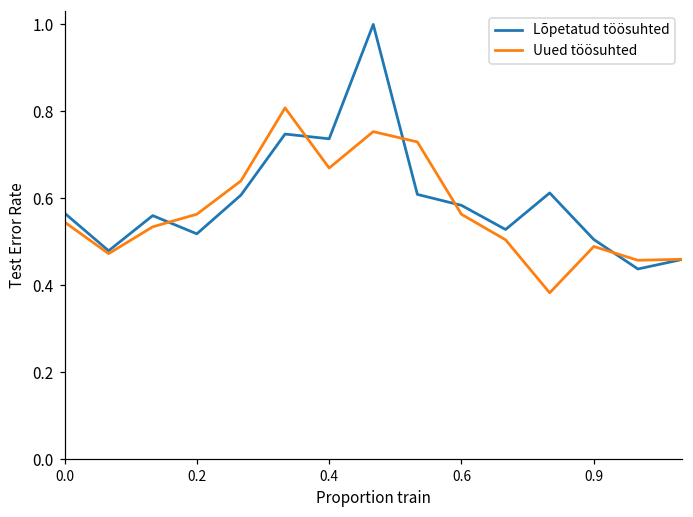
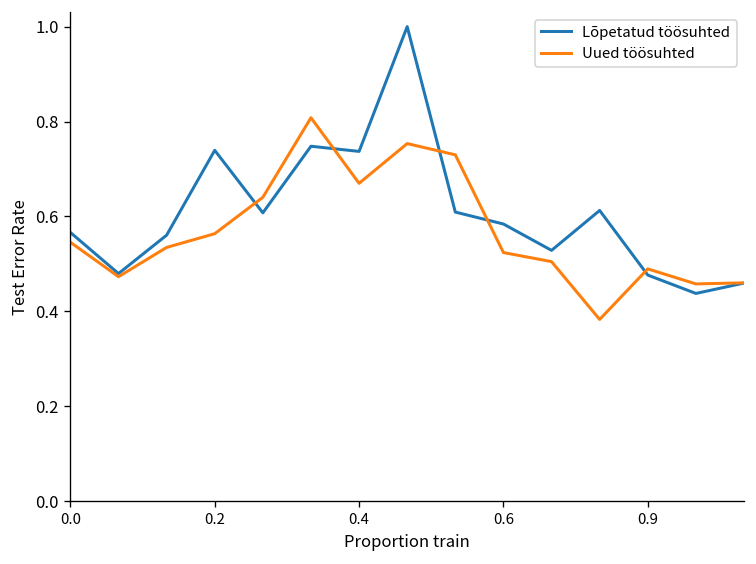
  {
    "Lõpetatud töösuhted": {
      "0.0": 0.57,
-     "0.2": 0.52,
+     "0.2": 0.74,
      "0.4": 0.74,
      "0.6": 0.58,
-     "0.9": 0.51
+     "0.9": 0.48
    },
    "Uued töösuhted": {
      "0.0": 0.55,
      "0.2": 0.56,
      "0.4": 0.67,
-     "0.6": 0.56,
+     "0.6": 0.52,
      "0.9": 0.49
    }
  }
